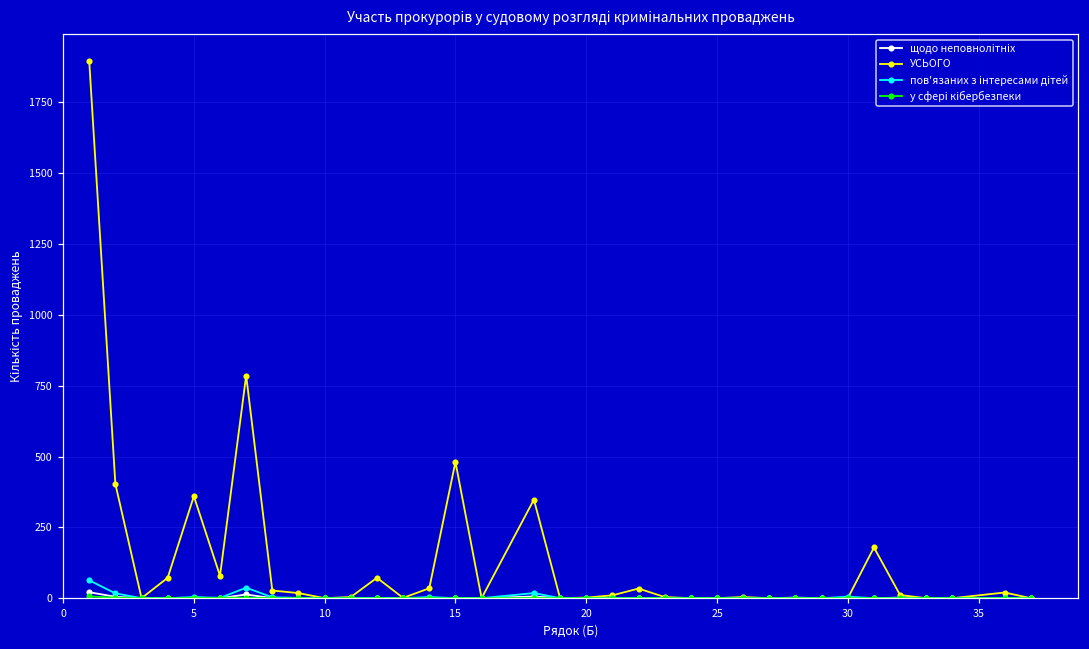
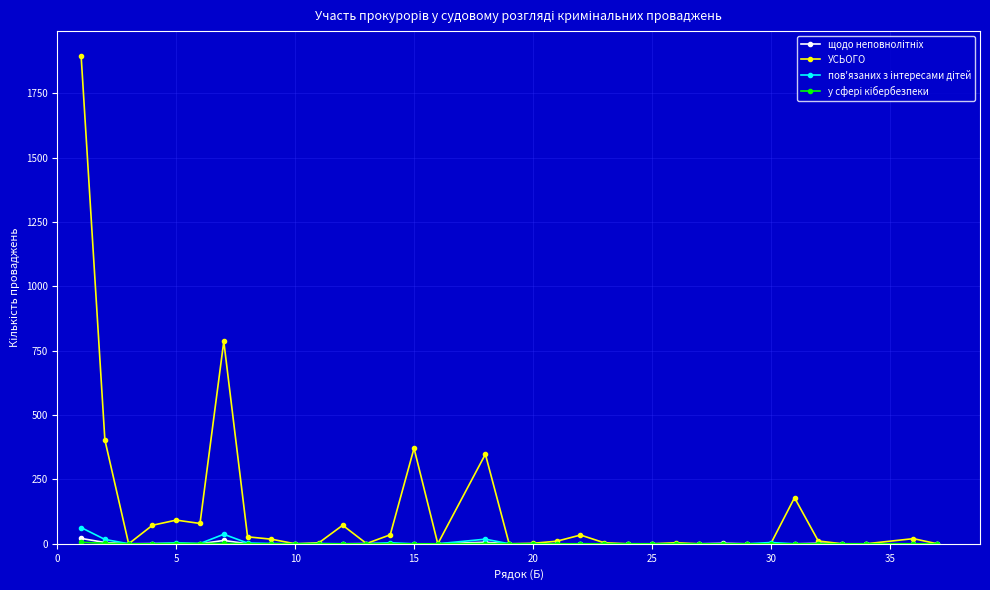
  {
    "УСЬОГО": {
-     "5": 360,
-     "15": 480
+     "5": 90,
+     "15": 370
    }
  }
